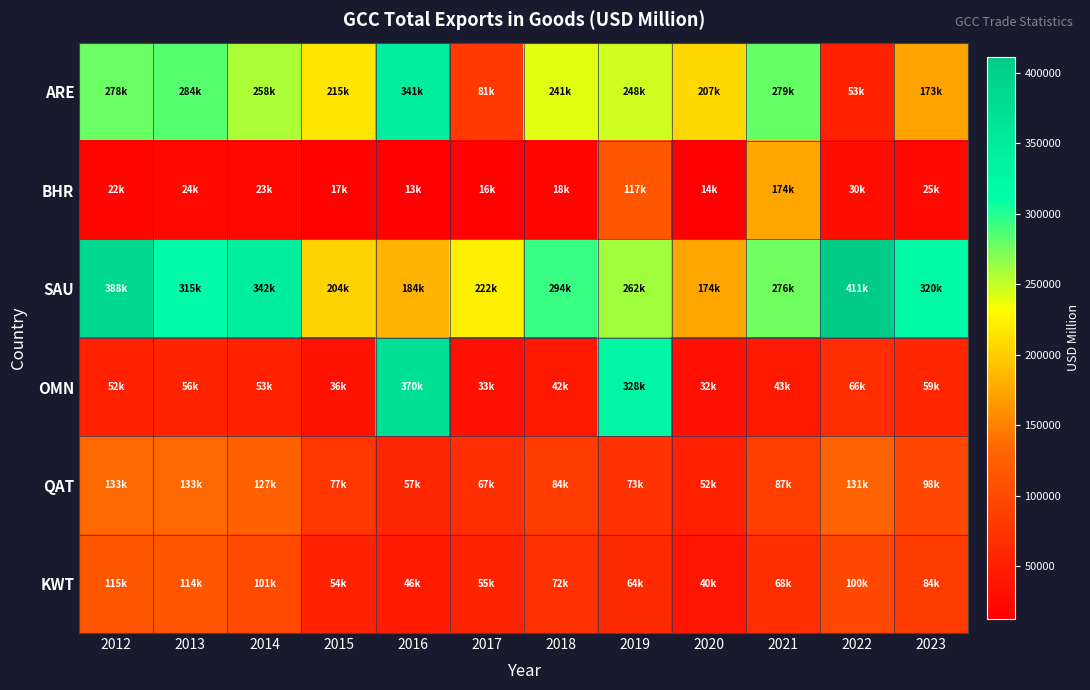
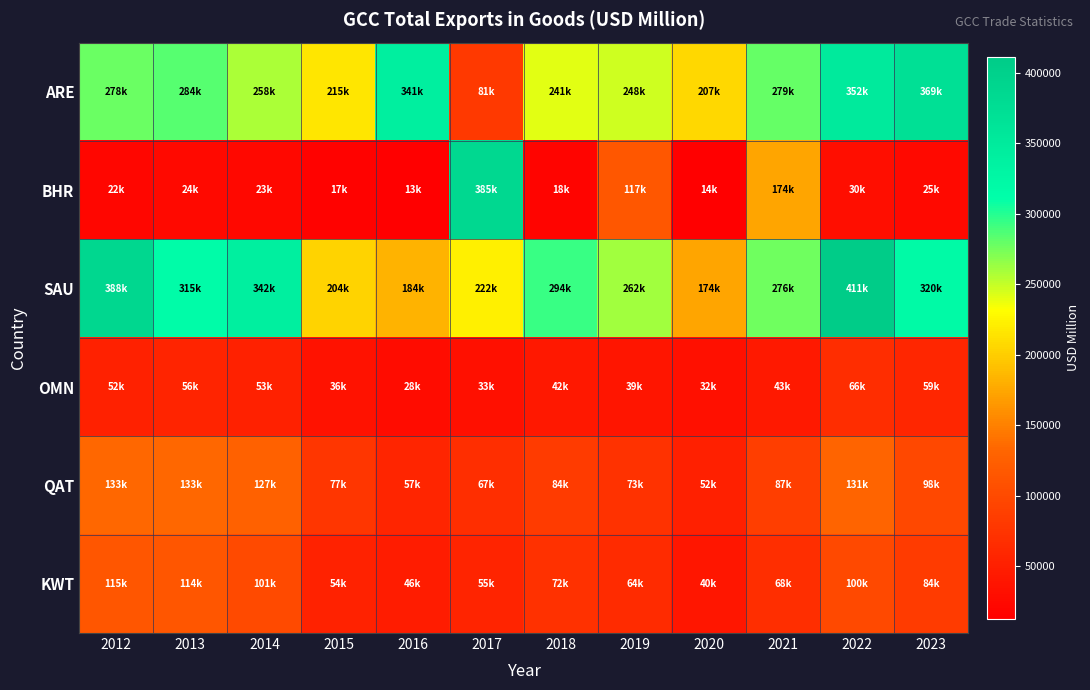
  {
    "ARE": {
      "2012": "278k",
      "2013": "284k",
      "2014": "258k",
      "2015": "215k",
      "2016": "341k",
      "2017": "81k",
      "2018": "241k",
      "2019": "248k",
      "2020": "207k",
      "2021": "279k",
-     "2022": "53k",
-     "2023": "173k"
+     "2022": "352k",
+     "2023": "369k"
    },
    "BHR": {
      "2012": "22k",
      "2013": "24k",
      "2014": "23k",
      "2015": "17k",
      "2016": "13k",
-     "2017": "16k",
+     "2017": "385k",
      "2018": "18k",
      "2019": "117k",
      "2020": "14k",
      "2021": "174k",
      "2022": "30k",
      "2023": "25k"
    },
    "SAU": {
      "2012": "388k",
      "2013": "315k",
      "2014": "342k",
      "2015": "204k",
      "2016": "184k",
      "2017": "222k",
      "2018": "294k",
      "2019": "262k",
      "2020": "174k",
      "2021": "276k",
      "2022": "411k",
      "2023": "320k"
    },
    "OMN": {
      "2012": "52k",
      "2013": "56k",
      "2014": "53k",
      "2015": "36k",
-     "2016": "370k",
+     "2016": "28k",
      "2017": "33k",
      "2018": "42k",
-     "2019": "328k",
+     "2019": "39k",
      "2020": "32k",
      "2021": "43k",
      "2022": "66k",
      "2023": "59k"
    },
    "QAT": {
      "2012": "133k",
      "2013": "133k",
      "2014": "127k",
      "2015": "77k",
      "2016": "57k",
      "2017": "67k",
      "2018": "84k",
      "2019": "73k",
      "2020": "52k",
      "2021": "87k",
      "2022": "131k",
      "2023": "98k"
    },
    "KWT": {
      "2012": "115k",
      "2013": "114k",
      "2014": "101k",
      "2015": "54k",
      "2016": "46k",
      "2017": "55k",
      "2018": "72k",
      "2019": "64k",
      "2020": "40k",
      "2021": "68k",
      "2022": "100k",
      "2023": "84k"
    }
  }
